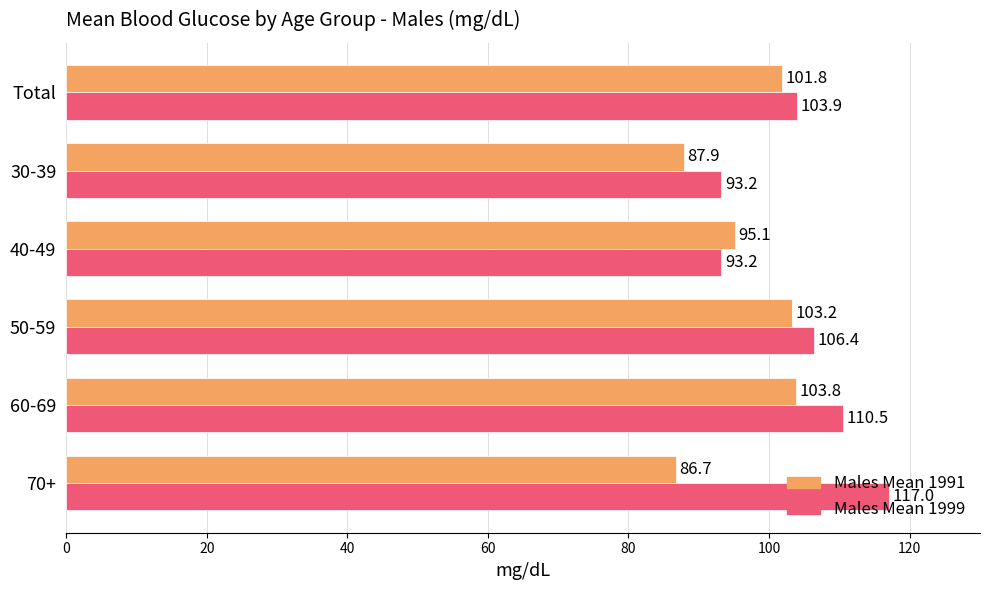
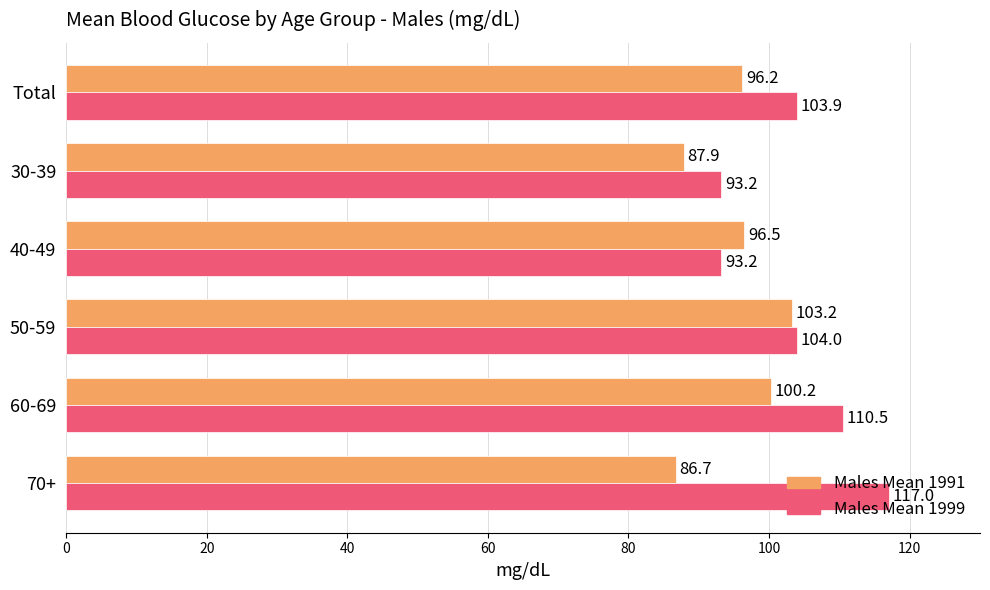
  {
    "Males Mean 1991": {
-     "Total": 101.8,
+     "Total": 96.2,
      "30-39": 87.9,
-     "40-49": 95.1,
+     "40-49": 96.5,
      "50-59": 103.2,
-     "60-69": 103.8,
+     "60-69": 100.2,
      "70+": 86.7
    },
    "Males Mean 1999": {
      "Total": 103.9,
      "30-39": 93.2,
      "40-49": 93.2,
-     "50-59": 106.4,
+     "50-59": 104.0,
      "60-69": 110.5,
      "70+": 117.0
    }
  }
